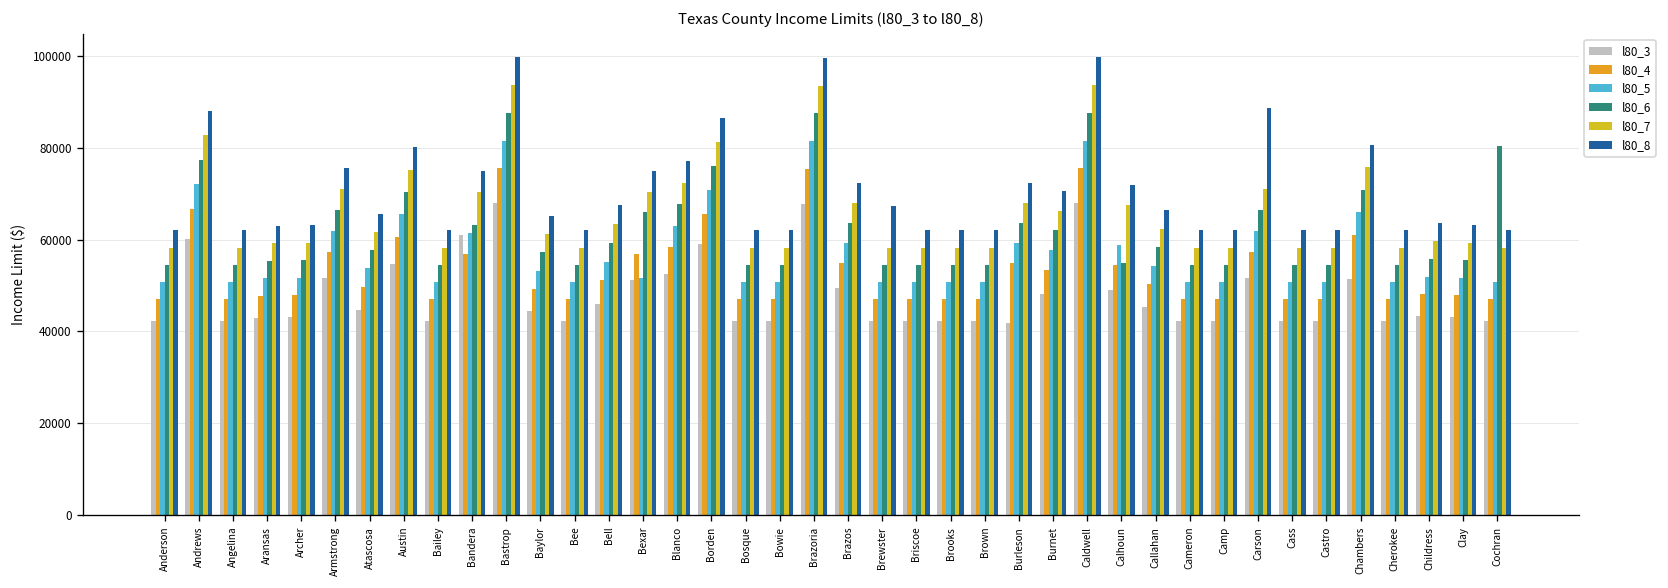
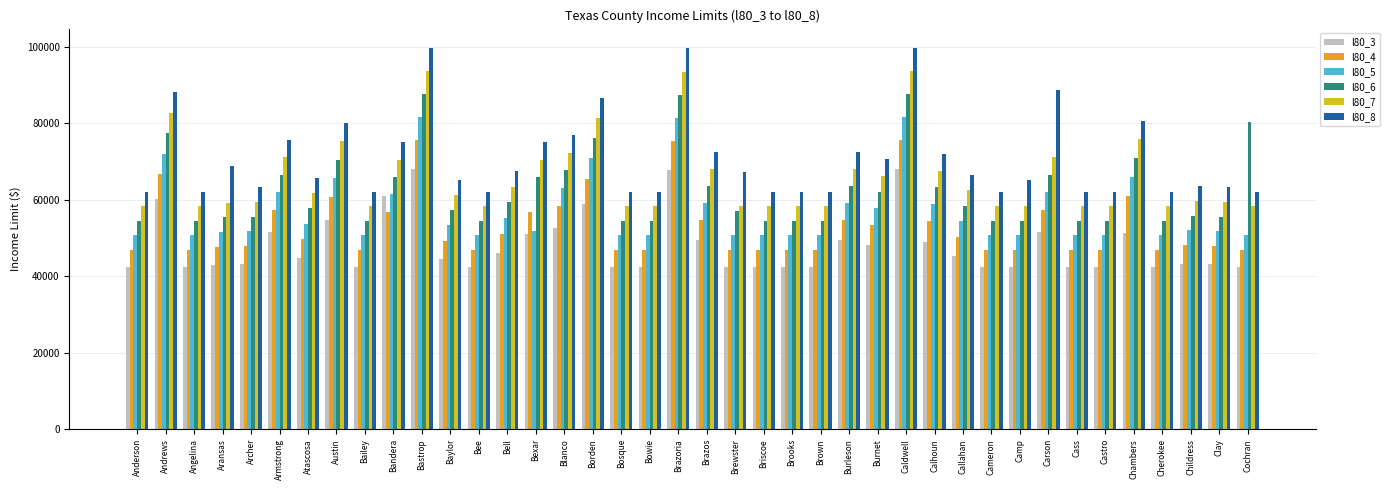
  {
    "l80_3": {
      "Anderson": 42000,
      "Andrews": 60000,
      "Angelina": 42000,
      "Aransas": 43000,
      "Archer": 43000,
      "Armstrong": 52000,
      "Atascosa": 45000,
      "Austin": 55000,
      "Bailey": 42000,
      "Bandera": 61000,
      "Bastrop": 68000,
      "Baylor": 44000,
      "Bee": 42000,
      "Bell": 46000,
      "Bexar": 51000,
      "Blanco": 53000,
      "Borden": 59000,
      "Bosque": 42000,
      "Bowie": 42000,
      "Brazoria": 68000,
      "Brazos": 49000,
      "Brewster": 42000,
      "Briscoe": 42000,
      "Brooks": 42000,
      "Brown": 42000,
-     "Burleson": 42000,
+     "Burleson": 49000,
      "Burnet": 48000,
      "Caldwell": 68000,
      "Calhoun": 49000,
      "Callahan": 45000,
      "Cameron": 42000,
      "Camp": 42000,
      "Carson": 52000,
      "Cass": 42000,
      "Castro": 42000,
      "Chambers": 51000,
      "Cherokee": 42000,
      "Childress": 43000,
      "Clay": 43000,
      "Cochran": 42000
    },
    "l80_5": {
      "Anderson": 51000,
      "Andrews": 72000,
      "Angelina": 51000,
      "Aransas": 52000,
      "Archer": 52000,
      "Armstrong": 62000,
      "Atascosa": 54000,
      "Austin": 66000,
      "Bailey": 51000,
      "Bandera": 61000,
      "Bastrop": 82000,
      "Baylor": 53000,
      "Bee": 51000,
      "Bell": 55000,
      "Bexar": 52000,
      "Blanco": 63000,
      "Borden": 71000,
      "Bosque": 51000,
      "Bowie": 51000,
      "Brazoria": 81000,
      "Brazos": 59000,
      "Brewster": 51000,
      "Briscoe": 51000,
      "Brooks": 51000,
      "Brown": 51000,
      "Burleson": 59000,
      "Burnet": 58000,
      "Caldwell": 82000,
      "Calhoun": 59000,
      "Callahan": 54000,
      "Cameron": 51000,
      "Camp": 51000,
      "Carson": 62000,
      "Cass": 51000,
      "Castro": 51000,
      "Chambers": 66000,
      "Cherokee": 51000,
      "Childress": 52000,
      "Clay": 52000,
      "Cochran": 51000
    },
    "l80_6": {
      "Anderson": 55000,
      "Andrews": 77000,
      "Angelina": 55000,
      "Aransas": 55000,
      "Archer": 56000,
      "Armstrong": 67000,
      "Atascosa": 58000,
      "Austin": 70000,
      "Bailey": 55000,
-     "Bandera": 63000,
+     "Bandera": 66000,
      "Bastrop": 88000,
      "Baylor": 57000,
      "Bee": 55000,
      "Bell": 59000,
      "Bexar": 66000,
      "Blanco": 68000,
      "Borden": 76000,
      "Bosque": 55000,
      "Bowie": 55000,
      "Brazoria": 87000,
      "Brazos": 64000,
-     "Brewster": 55000,
+     "Brewster": 57000,
      "Briscoe": 55000,
      "Brooks": 55000,
      "Brown": 55000,
      "Burleson": 64000,
      "Burnet": 62000,
      "Caldwell": 88000,
-     "Calhoun": 55000,
+     "Calhoun": 63000,
      "Callahan": 58000,
      "Cameron": 55000,
      "Camp": 55000,
      "Carson": 67000,
      "Cass": 55000,
      "Castro": 55000,
      "Chambers": 71000,
      "Cherokee": 55000,
      "Childress": 56000,
      "Clay": 56000,
      "Cochran": 80000
    },
    "l80_8": {
      "Anderson": 62000,
      "Andrews": 88000,
      "Angelina": 62000,
-     "Aransas": 63000,
+     "Aransas": 69000,
      "Archer": 63000,
      "Armstrong": 76000,
      "Atascosa": 66000,
      "Austin": 80000,
      "Bailey": 62000,
      "Bandera": 75000,
      "Bastrop": 100000,
      "Baylor": 65000,
      "Bee": 62000,
      "Bell": 68000,
      "Bexar": 75000,
      "Blanco": 77000,
      "Borden": 87000,
      "Bosque": 62000,
      "Bowie": 62000,
      "Brazoria": 100000,
      "Brazos": 72000,
      "Brewster": 67000,
      "Briscoe": 62000,
      "Brooks": 62000,
      "Brown": 62000,
      "Burleson": 72000,
      "Burnet": 71000,
      "Caldwell": 100000,
      "Calhoun": 72000,
      "Callahan": 66000,
      "Cameron": 62000,
-     "Camp": 62000,
+     "Camp": 65000,
      "Carson": 89000,
      "Cass": 62000,
      "Castro": 62000,
      "Chambers": 81000,
      "Cherokee": 62000,
      "Childress": 64000,
      "Clay": 63000,
      "Cochran": 62000
    }
  }
